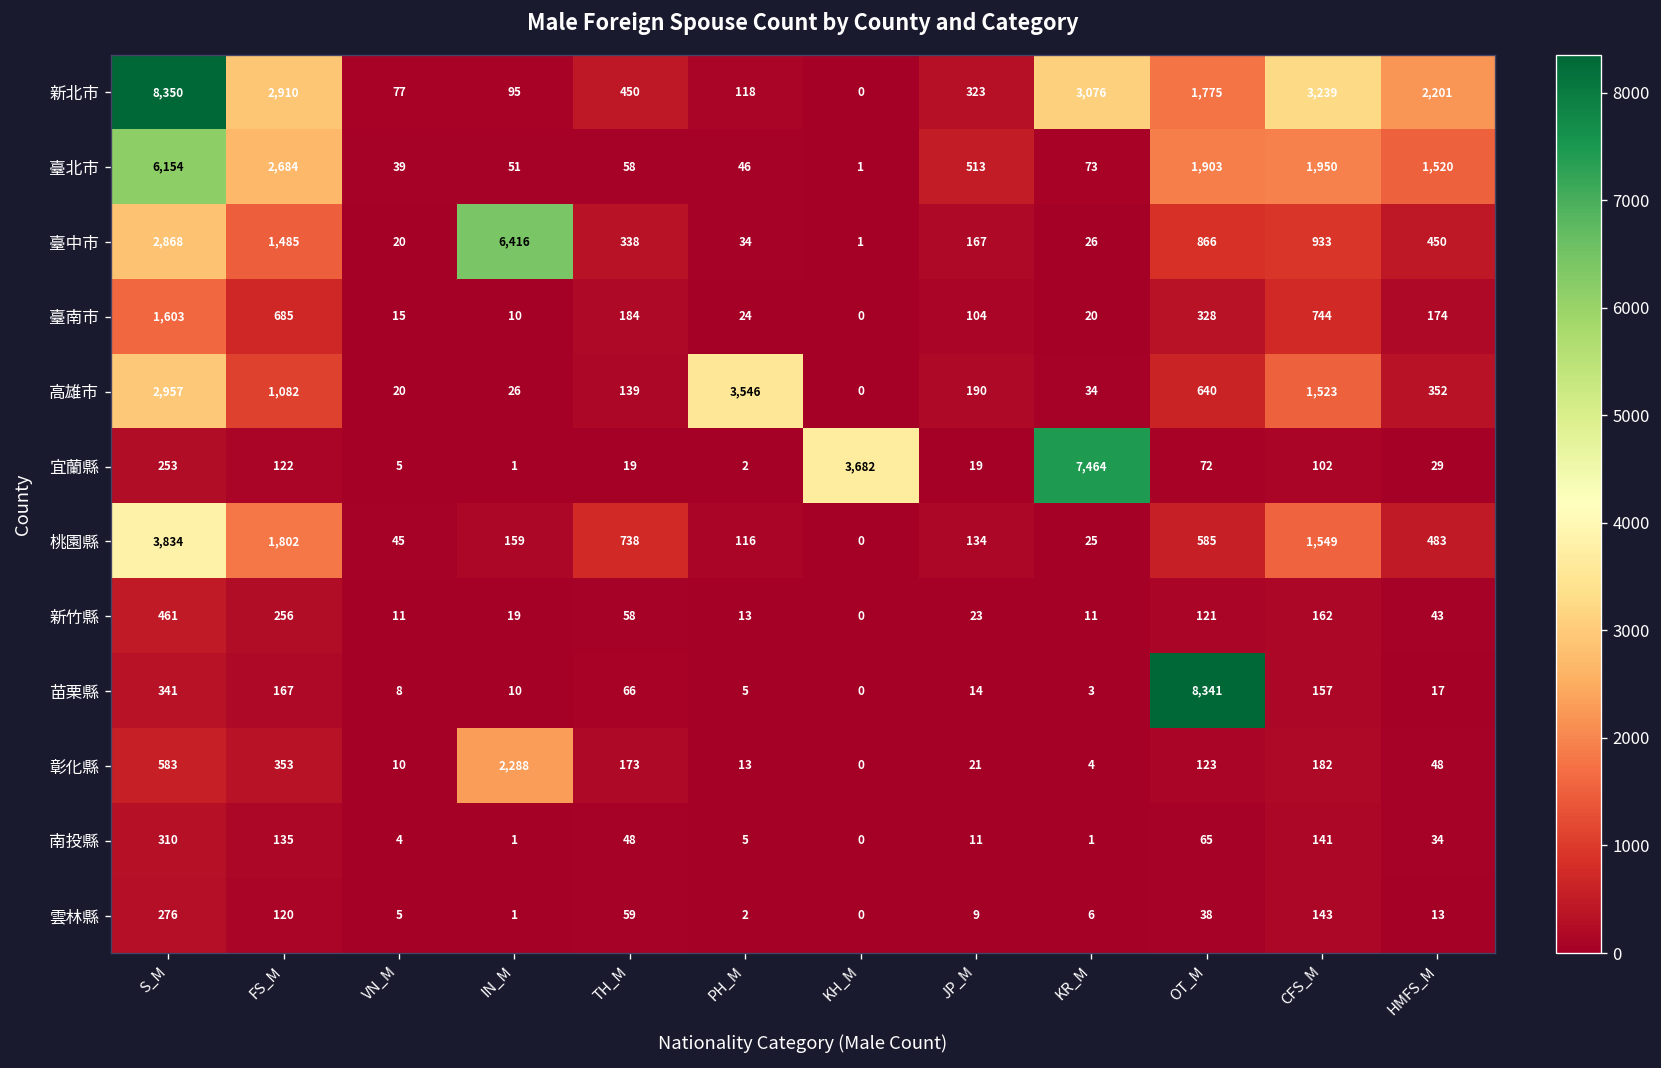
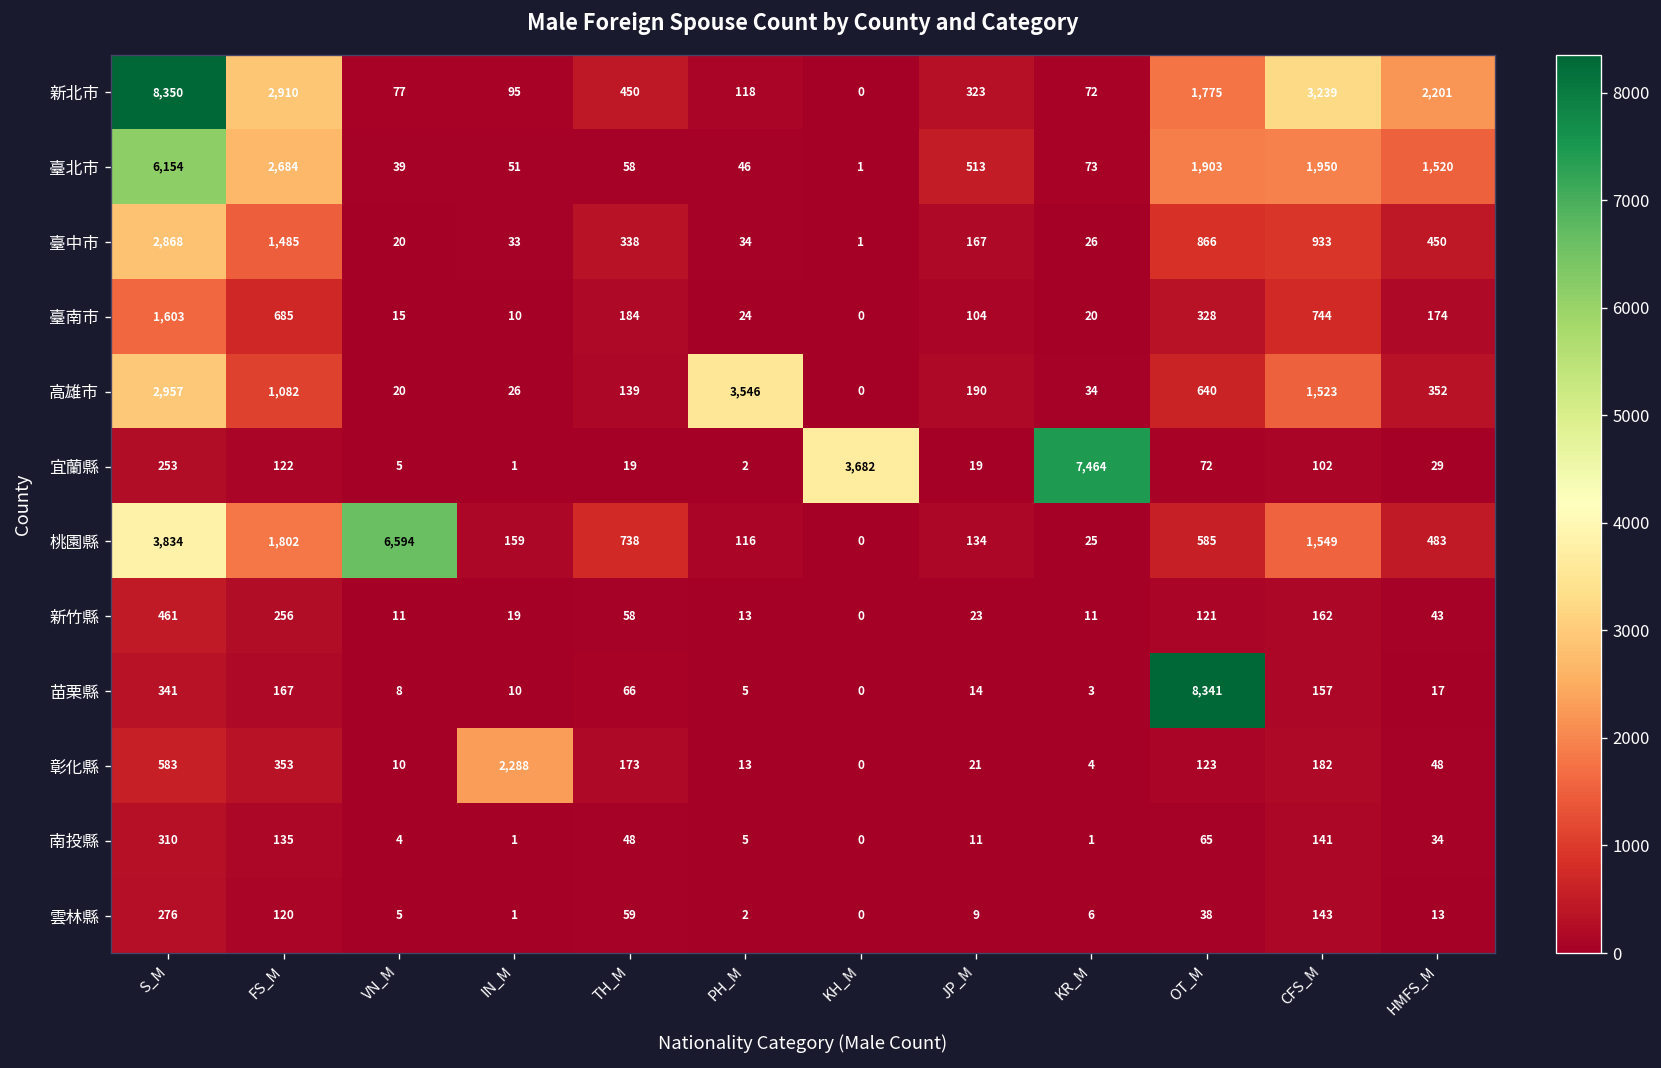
  {
    "新北市": {
      "S_M": "8,350",
      "FS_M": "2,910",
      "VN_M": "77",
      "IN_M": "95",
      "TH_M": "450",
      "PH_M": "118",
      "KH_M": "0",
      "JP_M": "323",
-     "KR_M": "3,076",
+     "KR_M": "72",
      "OT_M": "1,775",
      "CFS_M": "3,239",
      "HMFS_M": "2,201"
    },
    "臺北市": {
      "S_M": "6,154",
      "FS_M": "2,684",
      "VN_M": "39",
      "IN_M": "51",
      "TH_M": "58",
      "PH_M": "46",
      "KH_M": "1",
      "JP_M": "513",
      "KR_M": "73",
      "OT_M": "1,903",
      "CFS_M": "1,950",
      "HMFS_M": "1,520"
    },
    "臺中市": {
      "S_M": "2,868",
      "FS_M": "1,485",
      "VN_M": "20",
-     "IN_M": "6,416",
+     "IN_M": "33",
      "TH_M": "338",
      "PH_M": "34",
      "KH_M": "1",
      "JP_M": "167",
      "KR_M": "26",
      "OT_M": "866",
      "CFS_M": "933",
      "HMFS_M": "450"
    },
    "臺南市": {
      "S_M": "1,603",
      "FS_M": "685",
      "VN_M": "15",
      "IN_M": "10",
      "TH_M": "184",
      "PH_M": "24",
      "KH_M": "0",
      "JP_M": "104",
      "KR_M": "20",
      "OT_M": "328",
      "CFS_M": "744",
      "HMFS_M": "174"
    },
    "高雄市": {
      "S_M": "2,957",
      "FS_M": "1,082",
      "VN_M": "20",
      "IN_M": "26",
      "TH_M": "139",
      "PH_M": "3,546",
      "KH_M": "0",
      "JP_M": "190",
      "KR_M": "34",
      "OT_M": "640",
      "CFS_M": "1,523",
      "HMFS_M": "352"
    },
    "宜蘭縣": {
      "S_M": "253",
      "FS_M": "122",
      "VN_M": "5",
      "IN_M": "1",
      "TH_M": "19",
      "PH_M": "2",
      "KH_M": "3,682",
      "JP_M": "19",
      "KR_M": "7,464",
      "OT_M": "72",
      "CFS_M": "102",
      "HMFS_M": "29"
    },
    "桃園縣": {
      "S_M": "3,834",
      "FS_M": "1,802",
-     "VN_M": "45",
+     "VN_M": "6,594",
      "IN_M": "159",
      "TH_M": "738",
      "PH_M": "116",
      "KH_M": "0",
      "JP_M": "134",
      "KR_M": "25",
      "OT_M": "585",
      "CFS_M": "1,549",
      "HMFS_M": "483"
    },
    "新竹縣": {
      "S_M": "461",
      "FS_M": "256",
      "VN_M": "11",
      "IN_M": "19",
      "TH_M": "58",
      "PH_M": "13",
      "KH_M": "0",
      "JP_M": "23",
      "KR_M": "11",
      "OT_M": "121",
      "CFS_M": "162",
      "HMFS_M": "43"
    },
    "苗栗縣": {
      "S_M": "341",
      "FS_M": "167",
      "VN_M": "8",
      "IN_M": "10",
      "TH_M": "66",
      "PH_M": "5",
      "KH_M": "0",
      "JP_M": "14",
      "KR_M": "3",
      "OT_M": "8,341",
      "CFS_M": "157",
      "HMFS_M": "17"
    },
    "彰化縣": {
      "S_M": "583",
      "FS_M": "353",
      "VN_M": "10",
      "IN_M": "2,288",
      "TH_M": "173",
      "PH_M": "13",
      "KH_M": "0",
      "JP_M": "21",
      "KR_M": "4",
      "OT_M": "123",
      "CFS_M": "182",
      "HMFS_M": "48"
    },
    "南投縣": {
      "S_M": "310",
      "FS_M": "135",
      "VN_M": "4",
      "IN_M": "1",
      "TH_M": "48",
      "PH_M": "5",
      "KH_M": "0",
      "JP_M": "11",
      "KR_M": "1",
      "OT_M": "65",
      "CFS_M": "141",
      "HMFS_M": "34"
    },
    "雲林縣": {
      "S_M": "276",
      "FS_M": "120",
      "VN_M": "5",
      "IN_M": "1",
      "TH_M": "59",
      "PH_M": "2",
      "KH_M": "0",
      "JP_M": "9",
      "KR_M": "6",
      "OT_M": "38",
      "CFS_M": "143",
      "HMFS_M": "13"
    }
  }
